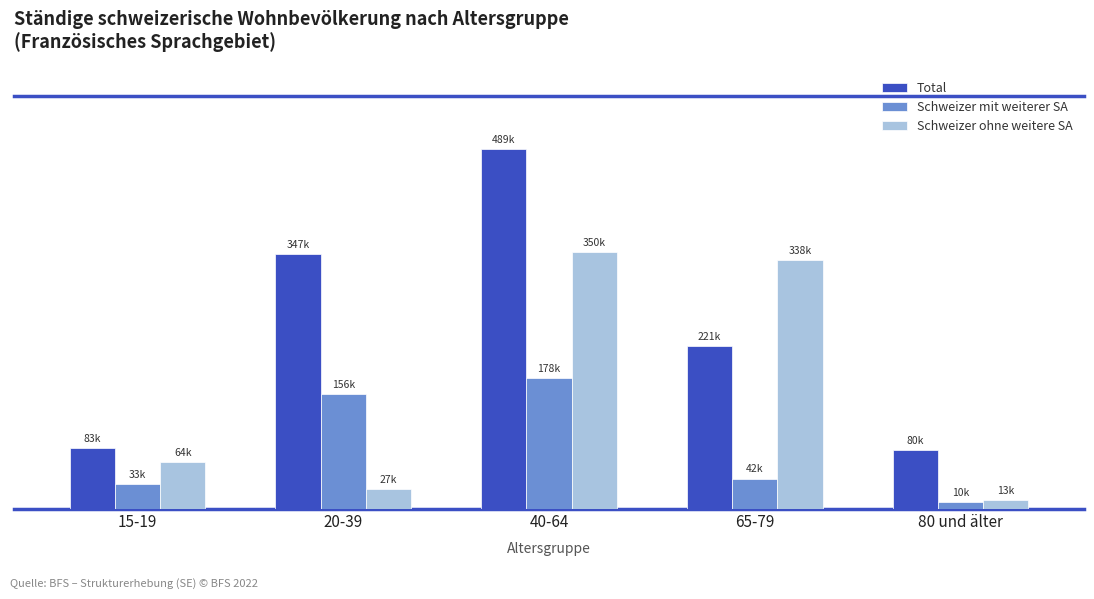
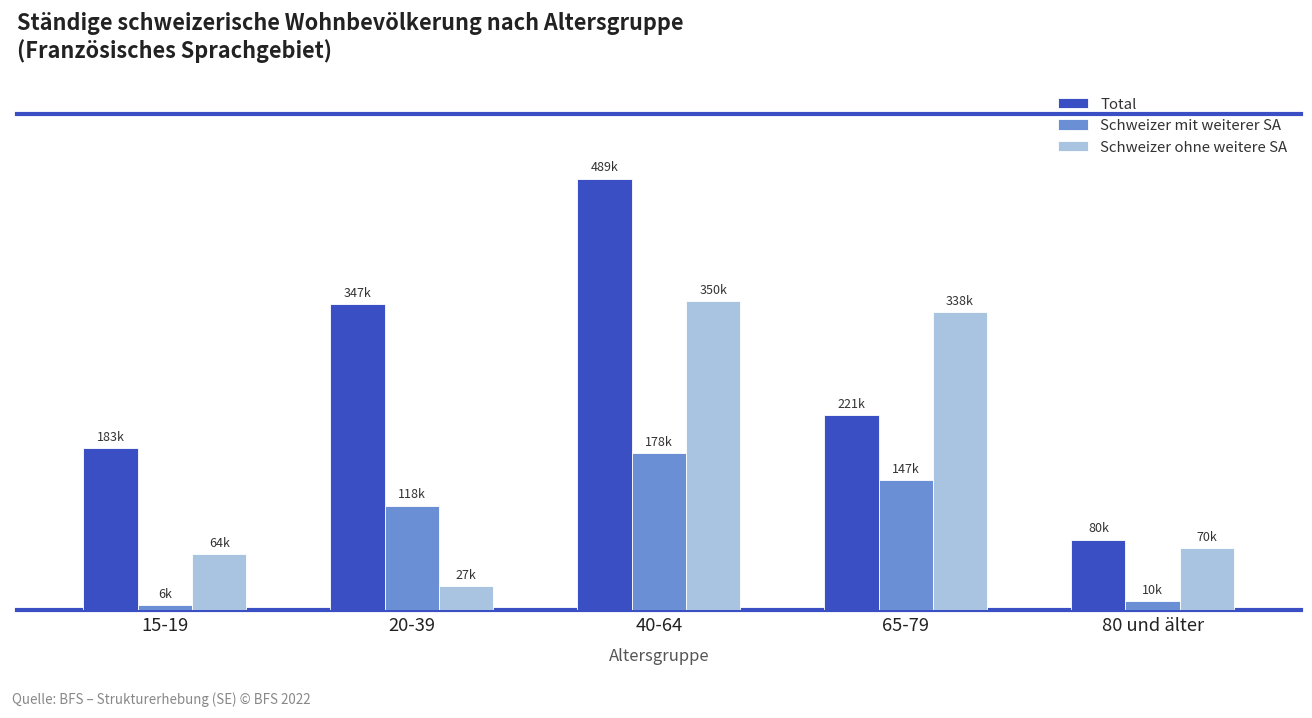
  {
    "Total": {
-     "15-19": "83k",
+     "15-19": "183k",
      "20-39": "347k",
      "40-64": "489k",
      "65-79": "221k",
      "80 und älter": "80k"
    },
    "Schweizer mit weiterer SA": {
-     "15-19": "33k",
-     "20-39": "156k",
+     "15-19": "6k",
+     "20-39": "118k",
      "40-64": "178k",
-     "65-79": "42k",
+     "65-79": "147k",
      "80 und älter": "10k"
    },
    "Schweizer ohne weitere SA": {
      "15-19": "64k",
      "20-39": "27k",
      "40-64": "350k",
      "65-79": "338k",
-     "80 und älter": "13k"
+     "80 und älter": "70k"
    }
  }
